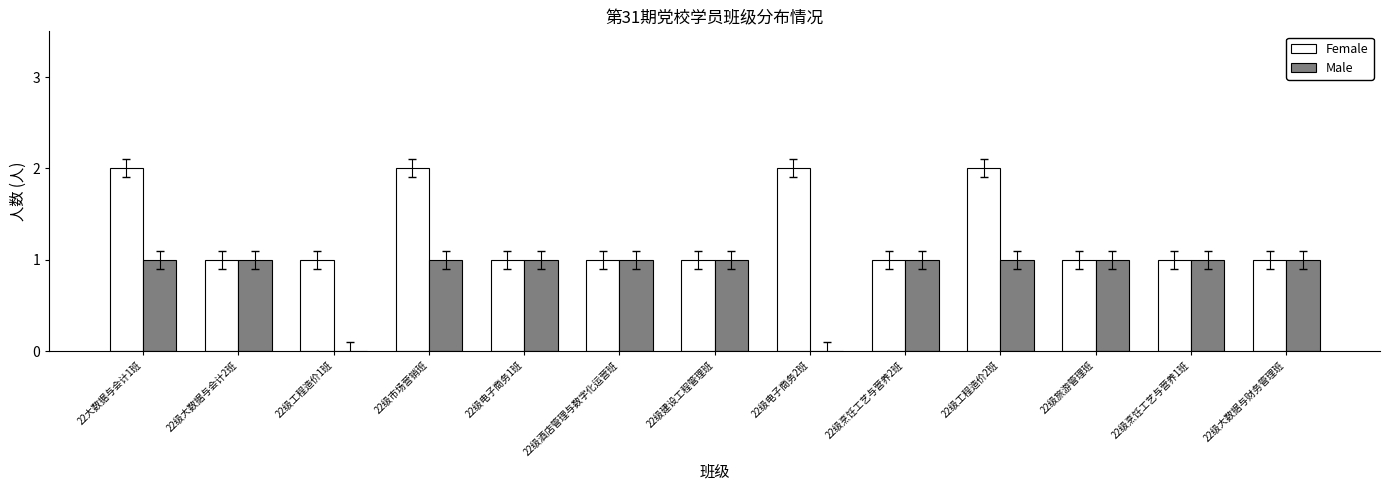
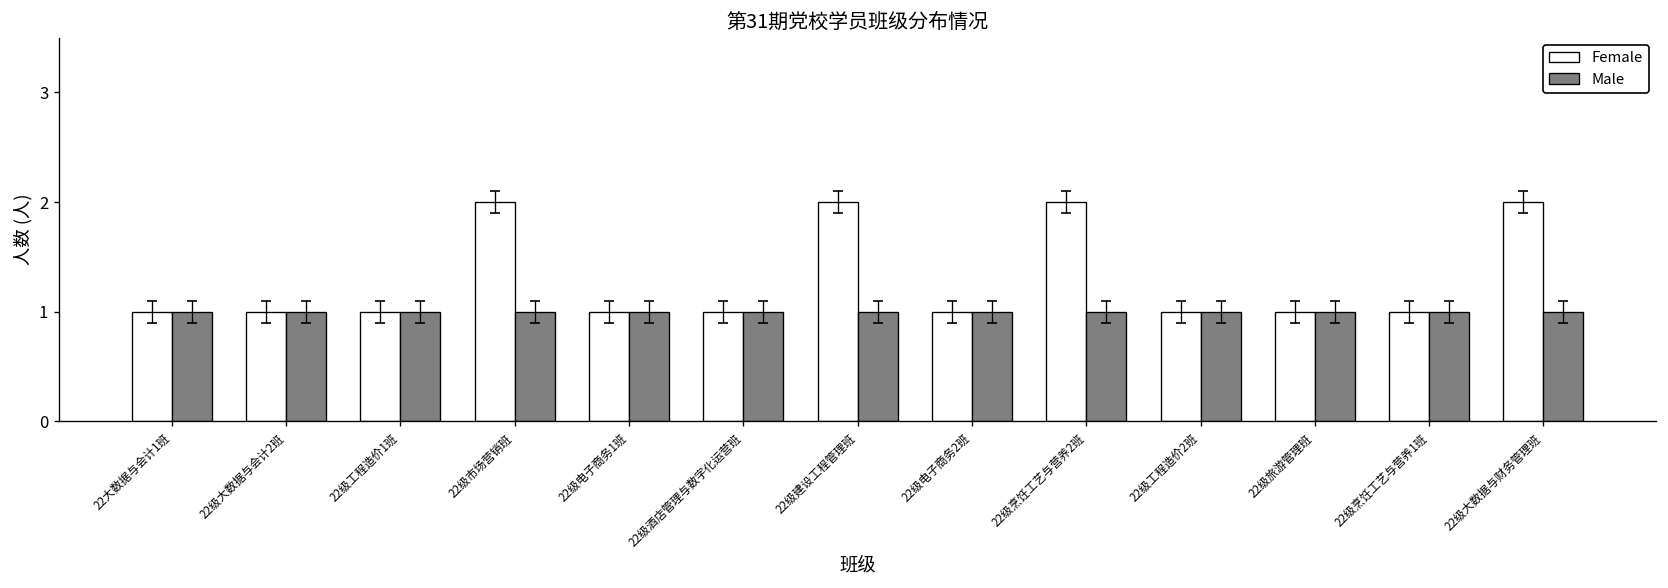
  {
    "Female": {
-     "22大数据与会计1班": 2,
+     "22大数据与会计1班": 1,
      "22级大数据与会计2班": 1,
      "22级工程造价1班": 1,
      "22级市场营销班": 2,
      "22级电子商务1班": 1,
      "22级酒店管理与数字化运营班": 1,
-     "22级建设工程管理班": 1,
-     "22级电子商务2班": 2,
-     "22级烹饪工艺与营养2班": 1,
-     "22级工程造价2班": 2,
+     "22级建设工程管理班": 2,
+     "22级电子商务2班": 1,
+     "22级烹饪工艺与营养2班": 2,
+     "22级工程造价2班": 1,
      "22级旅游管理班": 1,
      "22级烹饪工艺与营养1班": 1,
-     "22级大数据与财务管理班": 1
+     "22级大数据与财务管理班": 2
    },
    "Male": {
      "22大数据与会计1班": 1,
      "22级大数据与会计2班": 1,
-     "22级工程造价1班": 0,
+     "22级工程造价1班": 1,
      "22级市场营销班": 1,
      "22级电子商务1班": 1,
      "22级酒店管理与数字化运营班": 1,
      "22级建设工程管理班": 1,
-     "22级电子商务2班": 0,
+     "22级电子商务2班": 1,
      "22级烹饪工艺与营养2班": 1,
      "22级工程造价2班": 1,
      "22级旅游管理班": 1,
      "22级烹饪工艺与营养1班": 1,
      "22级大数据与财务管理班": 1
    }
  }
